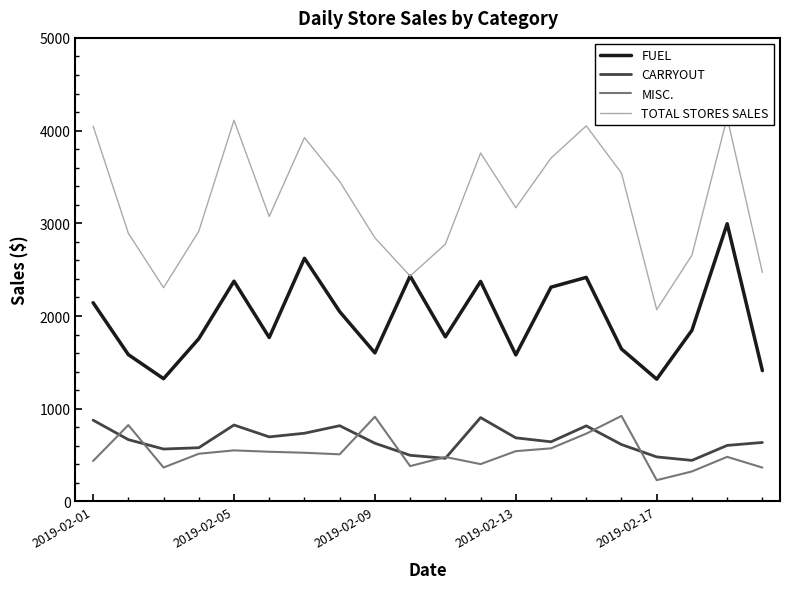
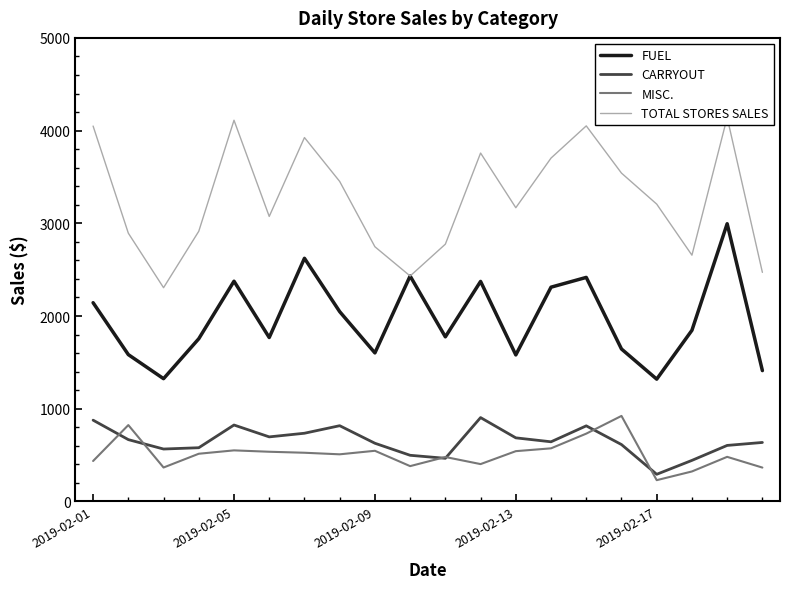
  {
    "FUEL": {
      "2019-02-01": 2100,
      "2019-02-05": 2400,
      "2019-02-09": 1600,
      "2019-02-13": 1600,
      "2019-02-17": 1300
    },
    "CARRYOUT": {
      "2019-02-01": 900,
      "2019-02-05": 800,
      "2019-02-09": 600,
      "2019-02-13": 700,
-     "2019-02-17": 500
+     "2019-02-17": 300
    },
    "MISC.": {
      "2019-02-01": 400,
      "2019-02-05": 600,
-     "2019-02-09": 900,
+     "2019-02-09": 500,
      "2019-02-13": 500,
      "2019-02-17": 200
    },
    "TOTAL STORES SALES": {
      "2019-02-01": 4000,
      "2019-02-05": 4100,
-     "2019-02-09": 2800,
+     "2019-02-09": 2700,
      "2019-02-13": 3200,
-     "2019-02-17": 2100
+     "2019-02-17": 3200
    }
  }
